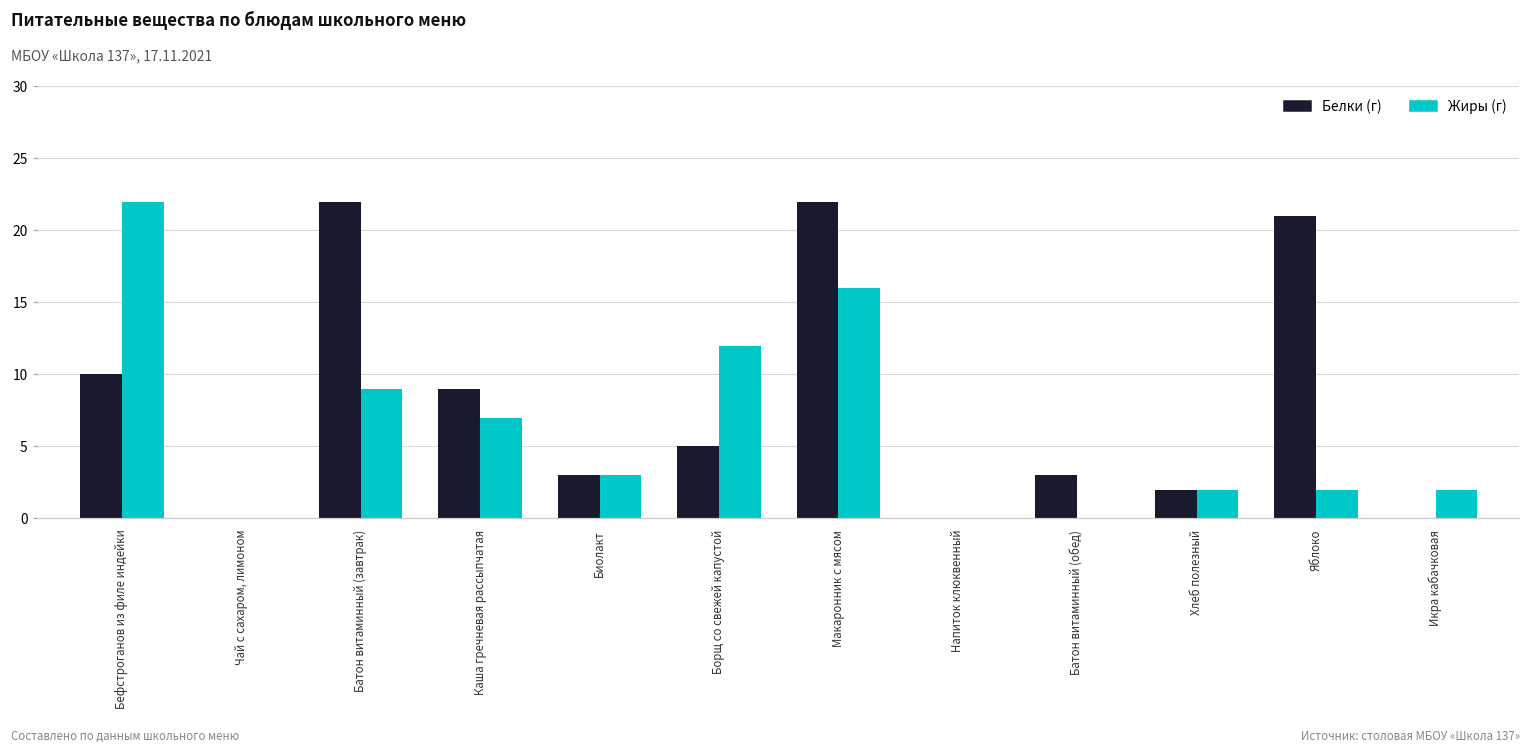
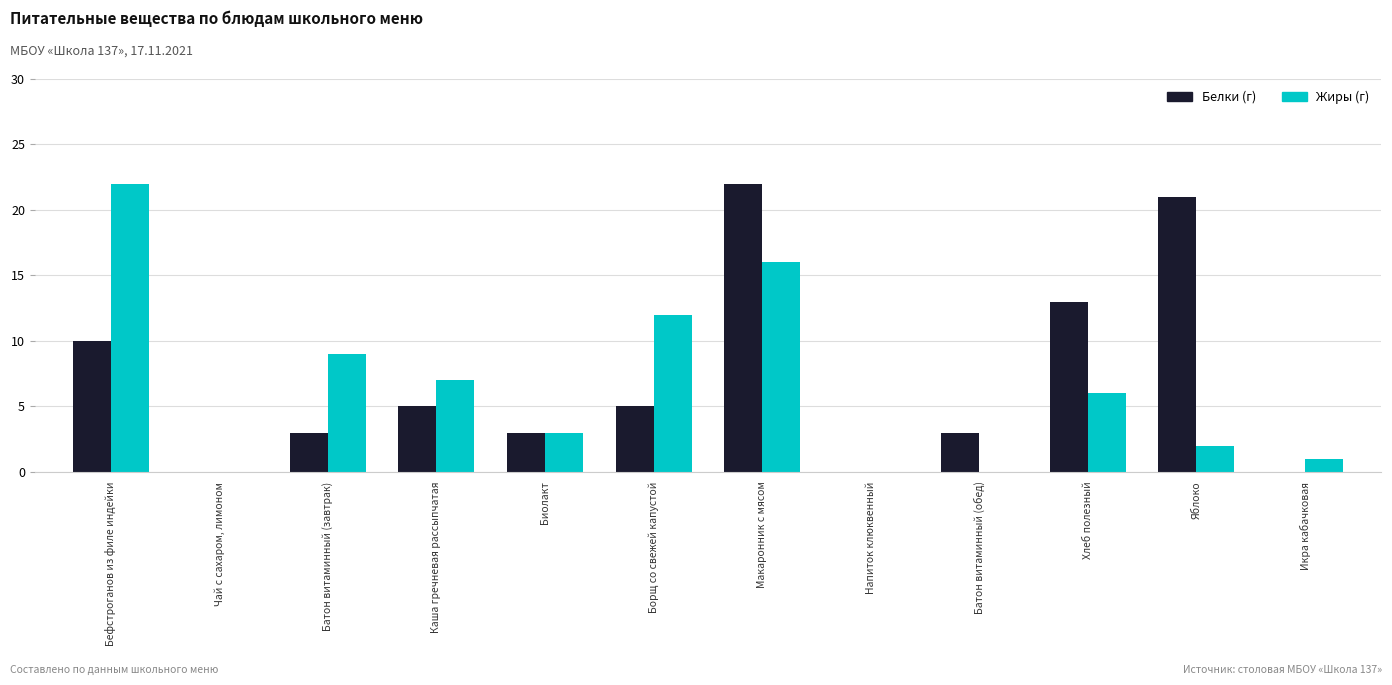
  {
    "Белки (г)": {
      "Бефстроганов из филе индейки": 10,
      "Чай с сахаром, лимоном": 0,
-     "Батон витаминный (завтрак)": 22,
-     "Каша гречневая рассыпчатая": 9,
+     "Батон витаминный (завтрак)": 3,
+     "Каша гречневая рассыпчатая": 5,
      "Биолакт": 3,
      "Борщ со свежей капустой": 5,
      "Макаронник с мясом": 22,
      "Напиток клюквенный": 0,
      "Батон витаминный (обед)": 3,
-     "Хлеб полезный": 2,
+     "Хлеб полезный": 13,
      "Яблоко": 21,
      "Икра кабачковая": 0
    },
    "Жиры (г)": {
      "Бефстроганов из филе индейки": 22,
      "Чай с сахаром, лимоном": 0,
      "Батон витаминный (завтрак)": 9,
      "Каша гречневая рассыпчатая": 7,
      "Биолакт": 3,
      "Борщ со свежей капустой": 12,
      "Макаронник с мясом": 16,
      "Напиток клюквенный": 0,
      "Батон витаминный (обед)": 0,
-     "Хлеб полезный": 2,
+     "Хлеб полезный": 6,
      "Яблоко": 2,
-     "Икра кабачковая": 2
+     "Икра кабачковая": 1
    }
  }
